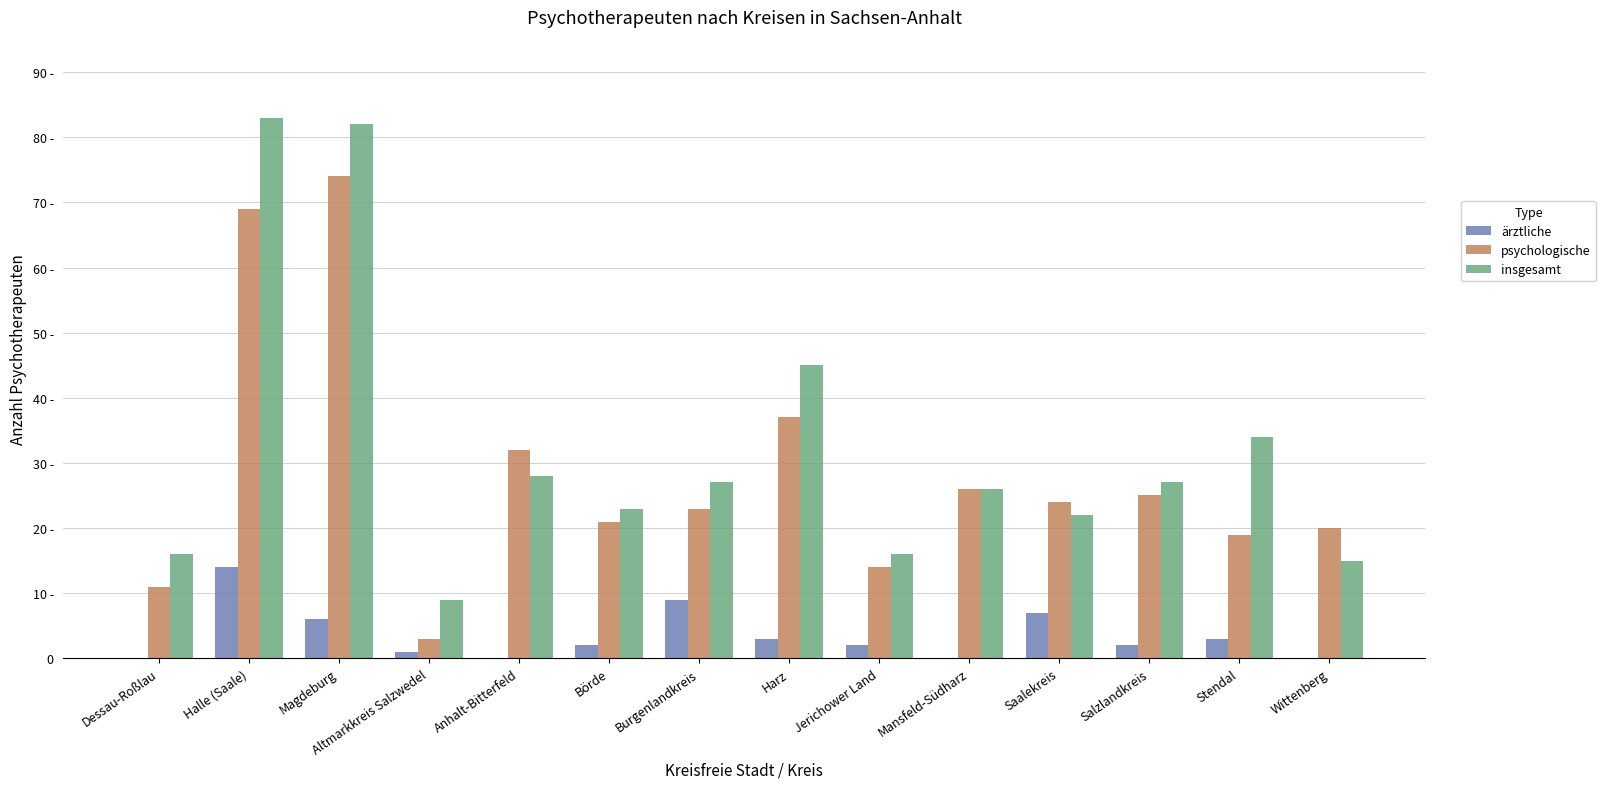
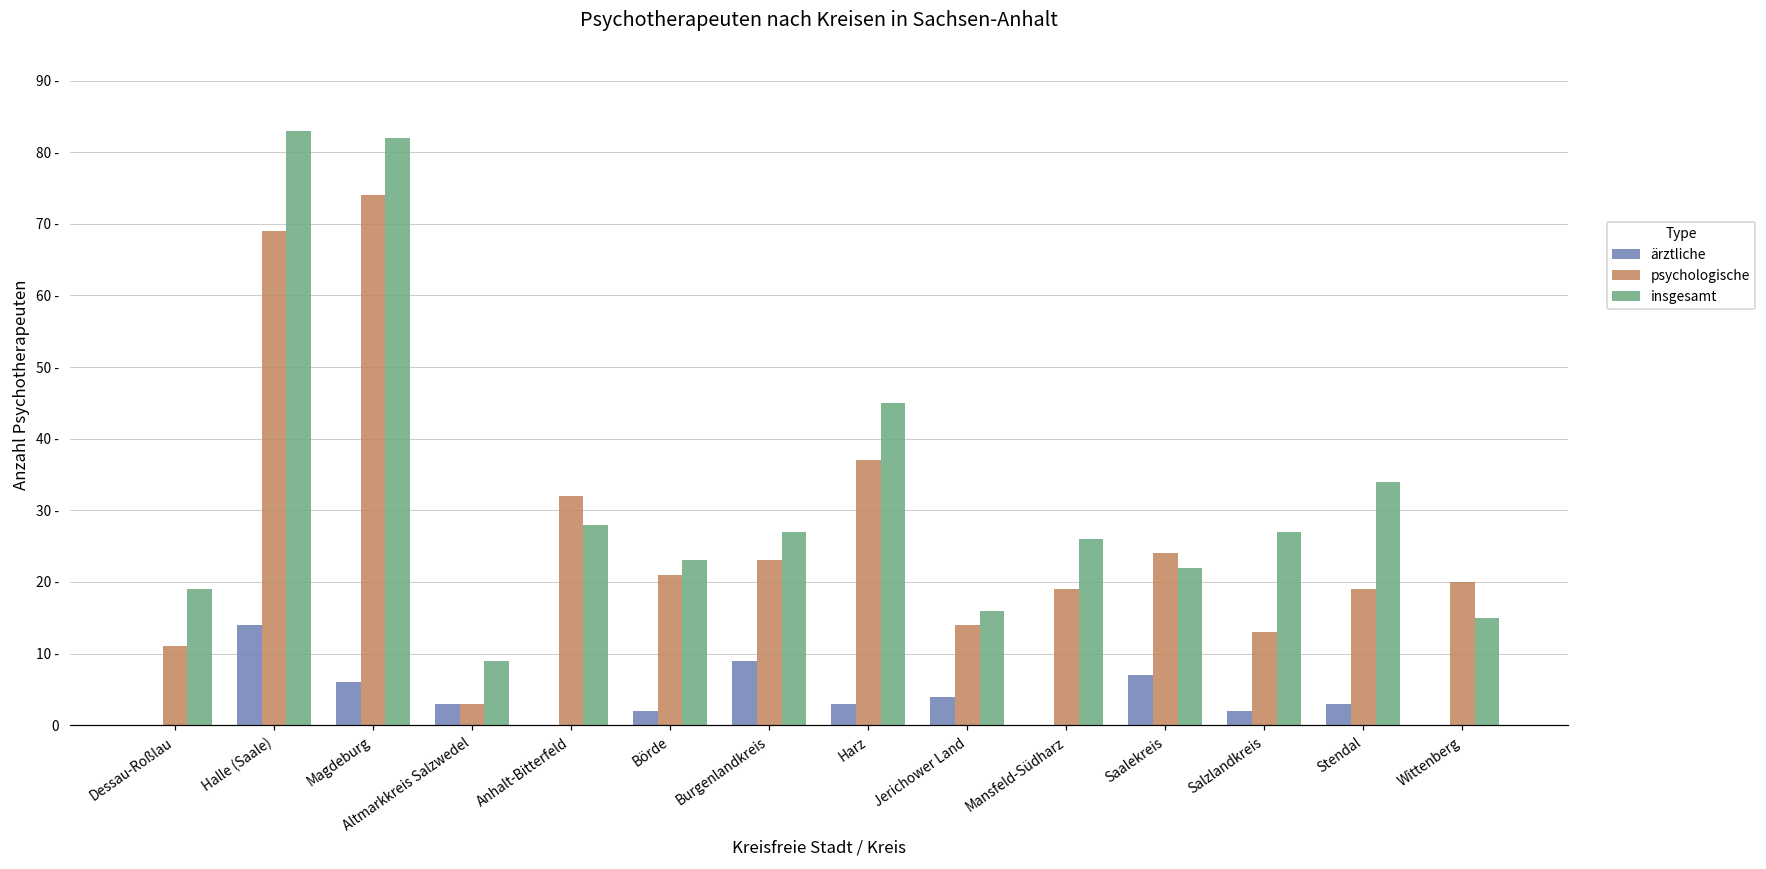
  {
    "ärztliche": {
      "Dessau-Roßlau": "0 -",
      "Halle (Saale)": "14 -",
      "Magdeburg": "6 -",
-     "Altmarkkreis Salzwedel": "1 -",
+     "Altmarkkreis Salzwedel": "3 -",
      "Anhalt-Bitterfeld": "0 -",
      "Börde": "2 -",
      "Burgenlandkreis": "9 -",
      "Harz": "3 -",
-     "Jerichower Land": "2 -",
+     "Jerichower Land": "4 -",
      "Mansfeld-Südharz": "0 -",
      "Saalekreis": "7 -",
      "Salzlandkreis": "2 -",
      "Stendal": "3 -",
      "Wittenberg": "0 -"
    },
    "psychologische": {
      "Dessau-Roßlau": "11 -",
      "Halle (Saale)": "69 -",
      "Magdeburg": "74 -",
      "Altmarkkreis Salzwedel": "3 -",
      "Anhalt-Bitterfeld": "32 -",
      "Börde": "21 -",
      "Burgenlandkreis": "23 -",
      "Harz": "37 -",
      "Jerichower Land": "14 -",
-     "Mansfeld-Südharz": "26 -",
+     "Mansfeld-Südharz": "19 -",
      "Saalekreis": "24 -",
-     "Salzlandkreis": "25 -",
+     "Salzlandkreis": "13 -",
      "Stendal": "19 -",
      "Wittenberg": "20 -"
    },
    "insgesamt": {
-     "Dessau-Roßlau": "16 -",
+     "Dessau-Roßlau": "19 -",
      "Halle (Saale)": "83 -",
      "Magdeburg": "82 -",
      "Altmarkkreis Salzwedel": "9 -",
      "Anhalt-Bitterfeld": "28 -",
      "Börde": "23 -",
      "Burgenlandkreis": "27 -",
      "Harz": "45 -",
      "Jerichower Land": "16 -",
      "Mansfeld-Südharz": "26 -",
      "Saalekreis": "22 -",
      "Salzlandkreis": "27 -",
      "Stendal": "34 -",
      "Wittenberg": "15 -"
    }
  }
